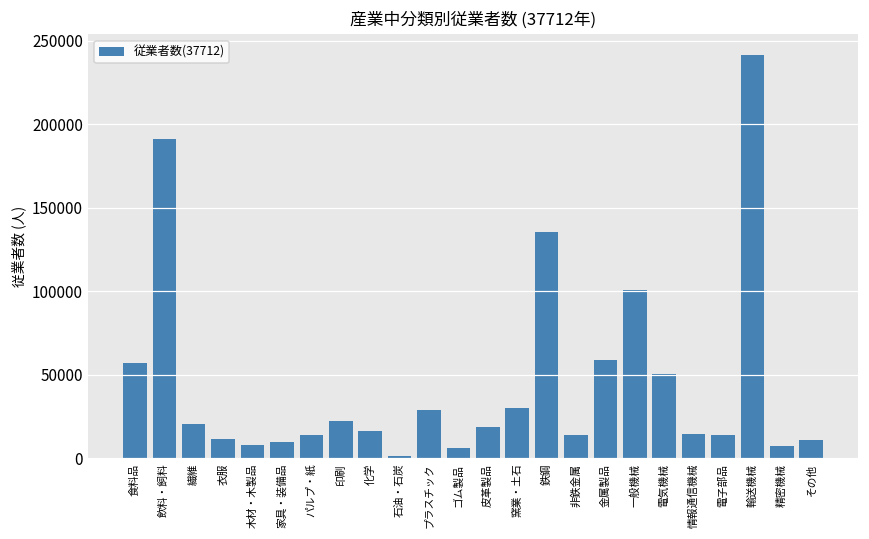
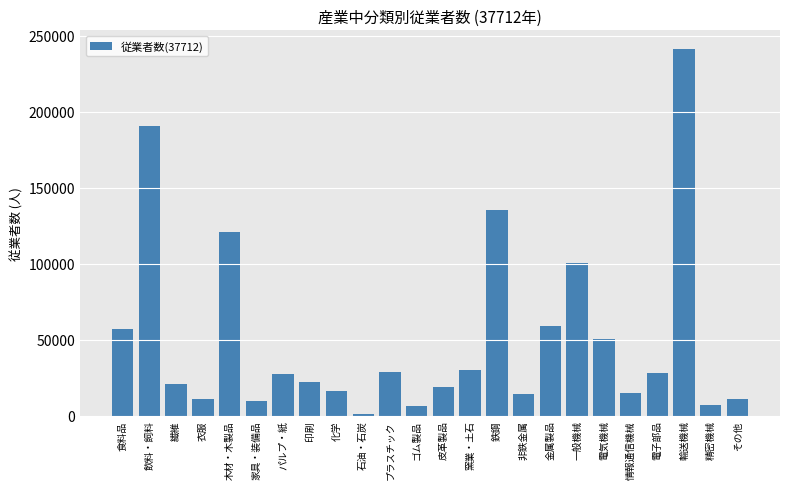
  {
    "食料品": 57000,
    "飲料・飼料": 191000,
    "繊維": 21000,
    "衣服": 11000,
-   "木材・木製品": 8000,
+   "木材・木製品": 121000,
    "家具・装備品": 10000,
-   "パルプ・紙": 14000,
+   "パルプ・紙": 27000,
    "印刷": 22000,
    "化学": 16000,
    "プラスチック": 29000,
    "ゴム製品": 6000,
    "皮革製品": 19000,
    "窯業・土石": 30000,
    "鉄鋼": 135000,
    "非鉄金属": 14000,
    "金属製品": 59000,
    "一般機械": 100000,
    "電気機械": 51000,
    "情報通信機械": 15000,
-   "電子部品": 14000,
+   "電子部品": 28000,
    "輸送機械": 242000,
    "精密機械": 7000,
    "その他": 11000
  }
